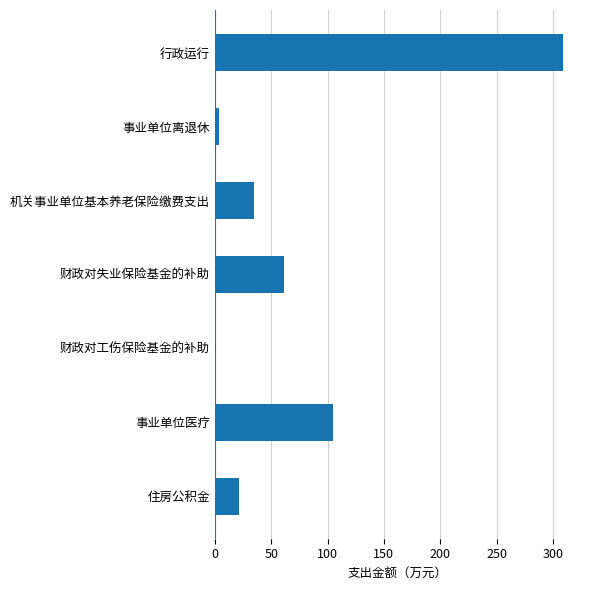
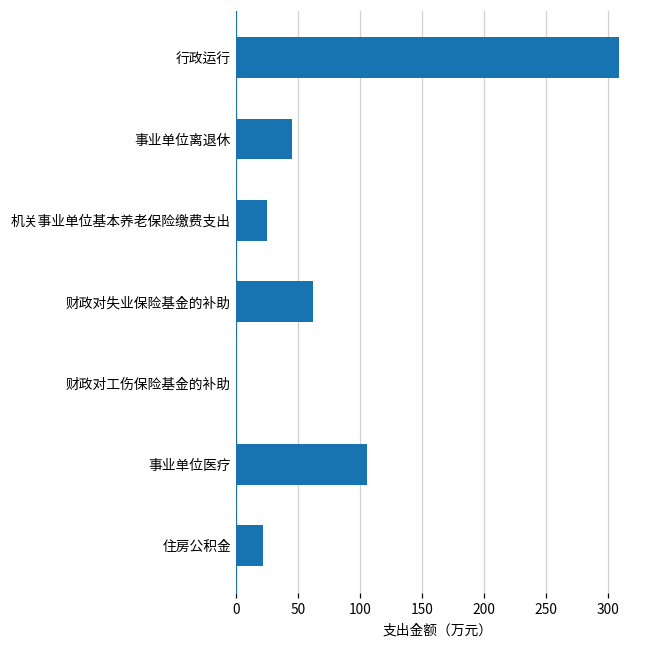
  {
    "行政运行": 309,
-   "事业单位离退休": 4,
-   "机关事业单位基本养老保险缴费支出": 35,
+   "事业单位离退休": 45,
+   "机关事业单位基本养老保险缴费支出": 25,
    "财政对失业保险基金的补助": 62,
    "事业单位医疗": 105,
    "住房公积金": 22
  }
